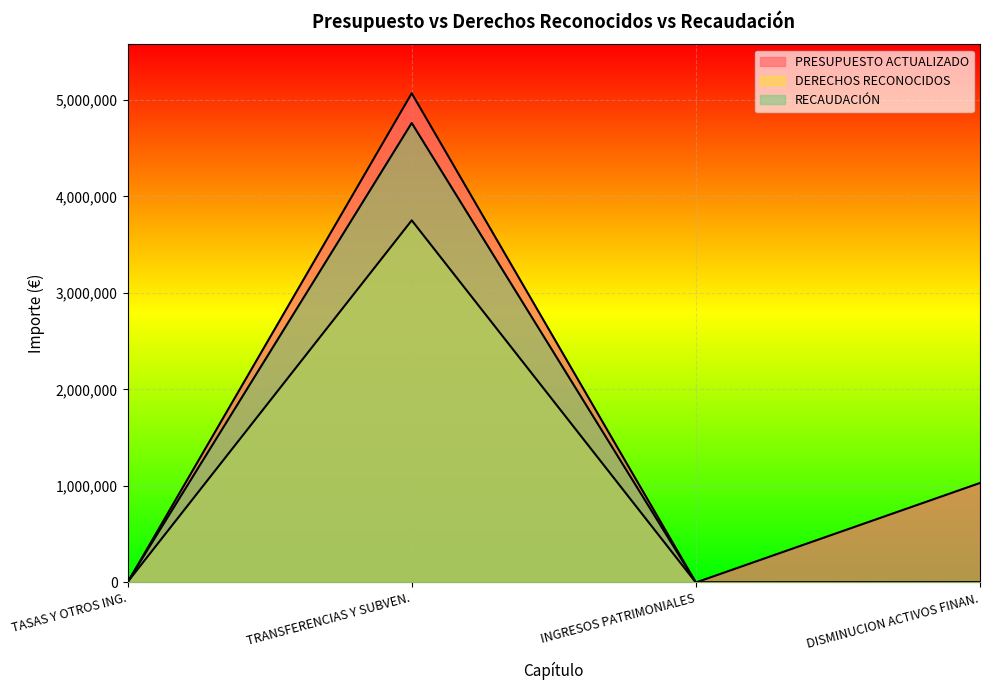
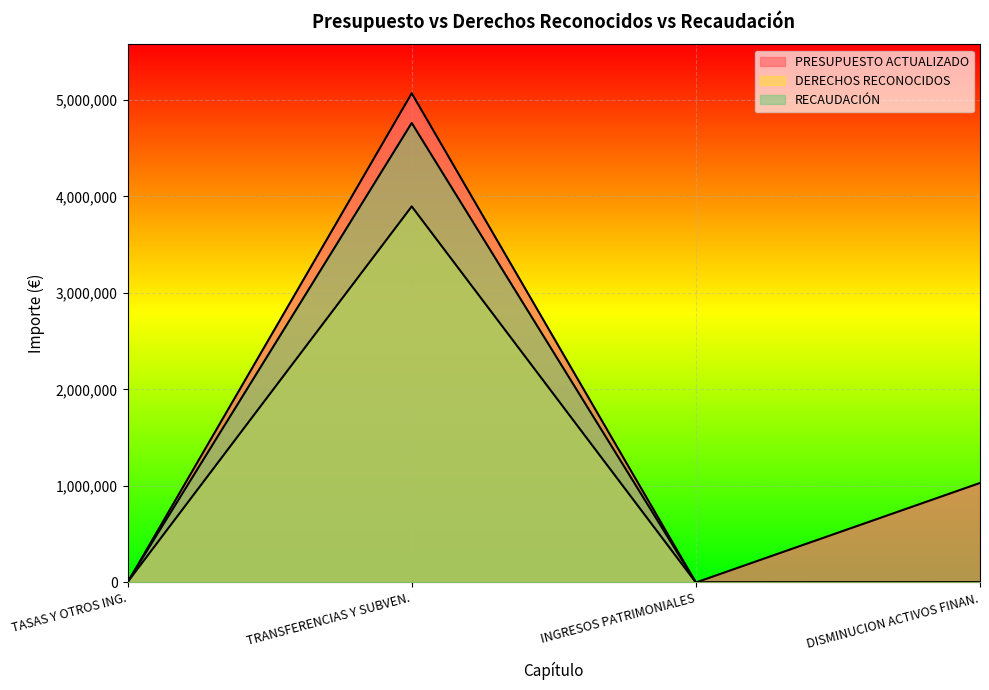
  {
    "PRESUPUESTO ACTUALIZADO": {
      "TRANSFERENCIAS Y SUBVEN.": "5,100,000",
      "DISMINUCION ACTIVOS FINAN.": "1,000,000"
    },
    "DERECHOS RECONOCIDOS": {
-     "TRANSFERENCIAS Y SUBVEN.": "3,800,000"
+     "TRANSFERENCIAS Y SUBVEN.": "3,900,000"
    },
    "RECAUDACIÓN": {
      "TRANSFERENCIAS Y SUBVEN.": "4,800,000"
    }
  }
